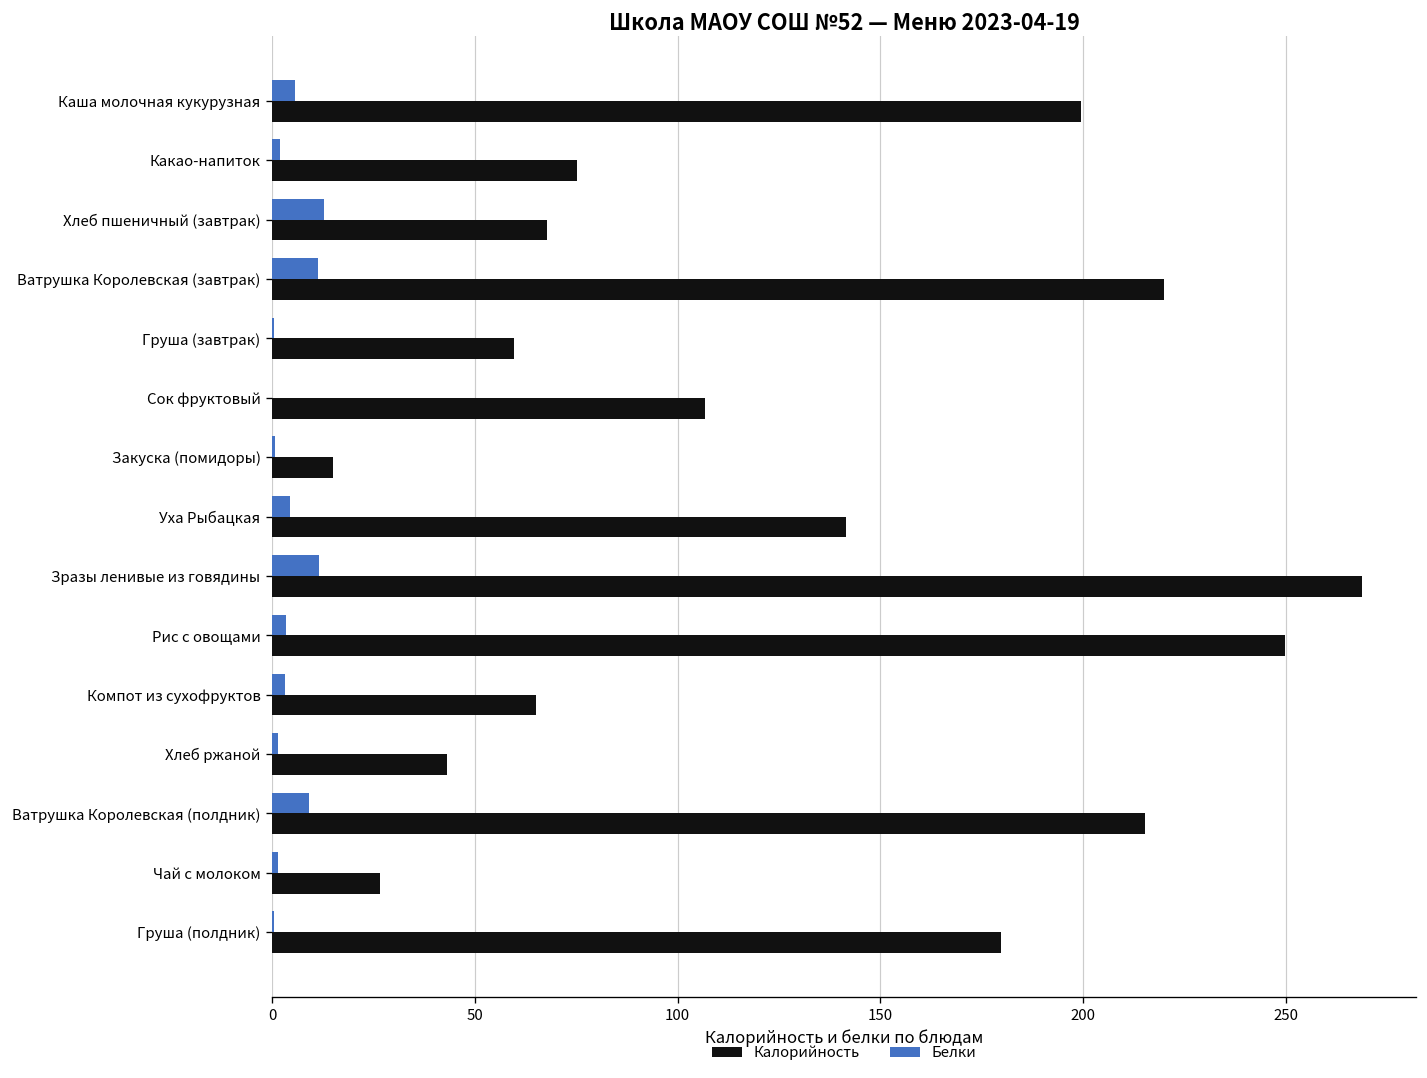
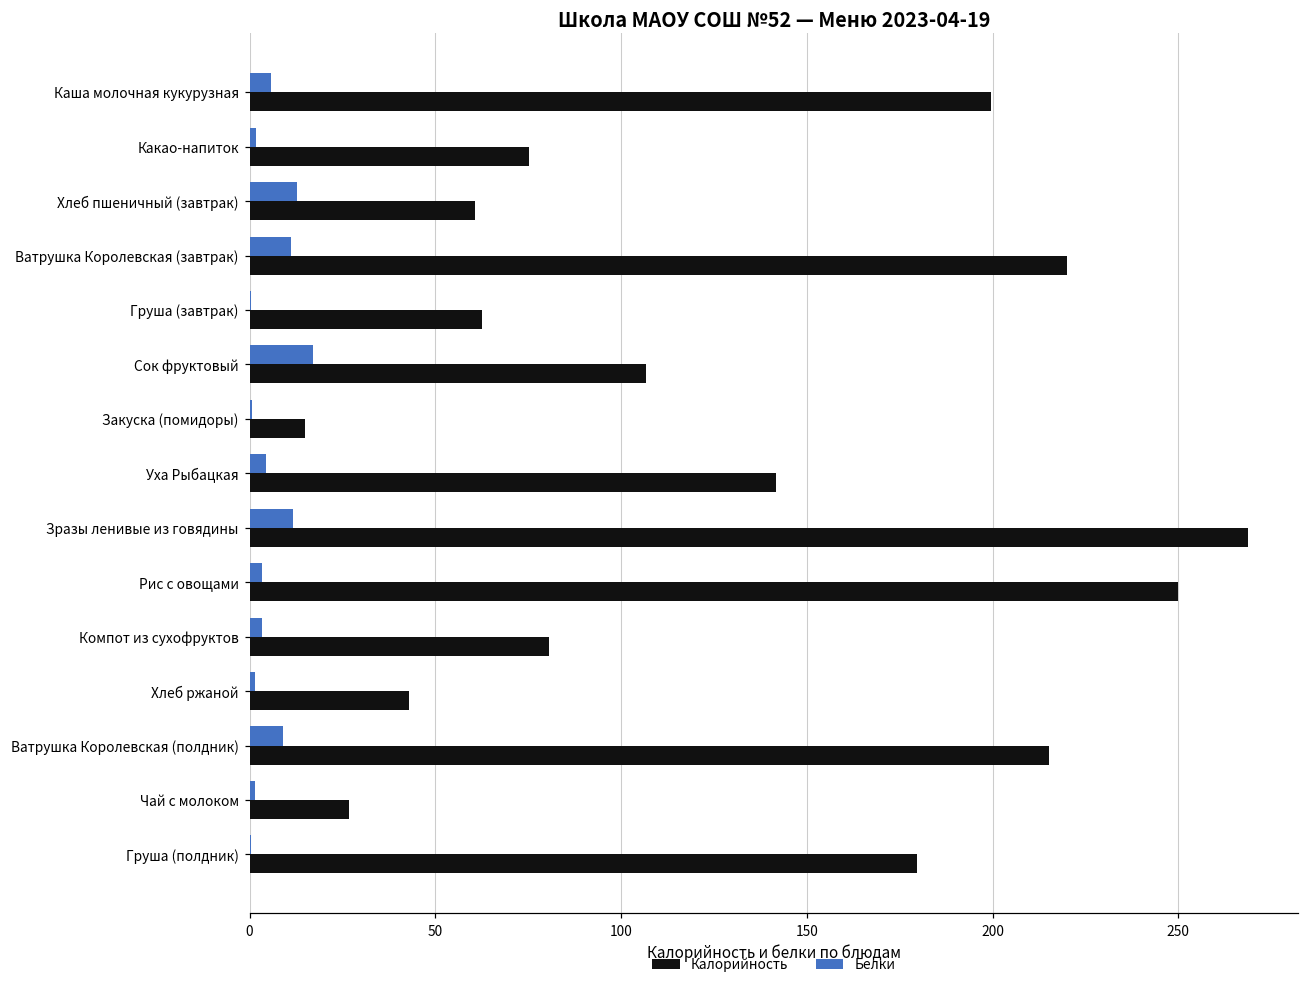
  {
    "Калорийность": {
      "Каша молочная кукурузная": 200,
      "Какао-напиток": 75,
-     "Хлеб пшеничный (завтрак)": 68,
+     "Хлеб пшеничный (завтрак)": 61,
      "Ватрушка Королевская (завтрак)": 220,
-     "Груша (завтрак)": 60,
+     "Груша (завтрак)": 63,
      "Сок фруктовый": 107,
      "Закуска (помидоры)": 15,
      "Уха Рыбацкая": 142,
      "Зразы ленивые из говядины": 269,
      "Рис с овощами": 250,
-     "Компот из сухофруктов": 65,
+     "Компот из сухофруктов": 80,
      "Хлеб ржаной": 43,
      "Ватрушка Королевская (полдник)": 215,
      "Чай с молоком": 27,
      "Груша (полдник)": 180
    },
    "Белки": {
      "Каша молочная кукурузная": 6,
      "Какао-напиток": 2,
      "Хлеб пшеничный (завтрак)": 13,
      "Ватрушка Королевская (завтрак)": 11,
-     "Сок фруктовый": 0,
+     "Сок фруктовый": 17,
      "Закуска (помидоры)": 1,
      "Уха Рыбацкая": 4,
      "Зразы ленивые из говядины": 12,
      "Рис с овощами": 3,
      "Компот из сухофруктов": 3,
      "Хлеб ржаной": 1,
      "Ватрушка Королевская (полдник)": 9,
      "Чай с молоком": 1
    }
  }
